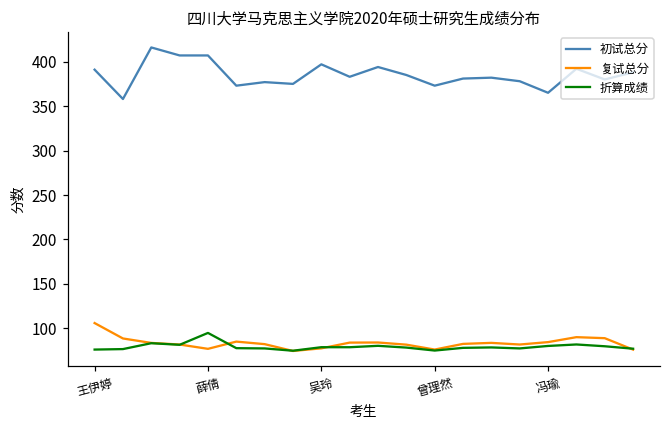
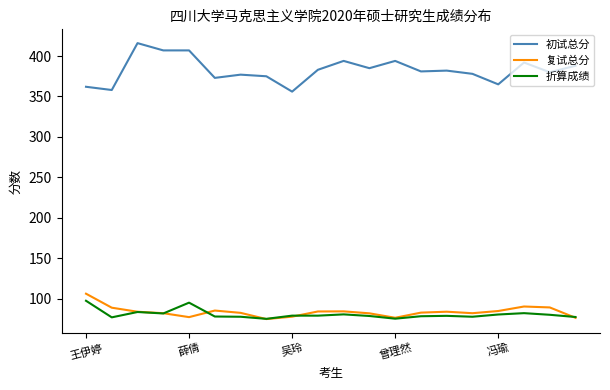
  {
    "初试总分": {
-     "王伊婷": 390,
+     "王伊婷": 360,
      "薛倩": 410,
-     "吴玲": 400,
-     "曾理然": 370,
+     "吴玲": 360,
+     "曾理然": 390,
      "冯瑜": 370
    },
    "复试总分": {
      "王伊婷": 110,
      "薛倩": 80,
      "冯瑜": 80
    },
    "折算成绩": {
-     "王伊婷": 80,
+     "王伊婷": 100,
      "薛倩": 90,
      "冯瑜": 80
    }
  }
